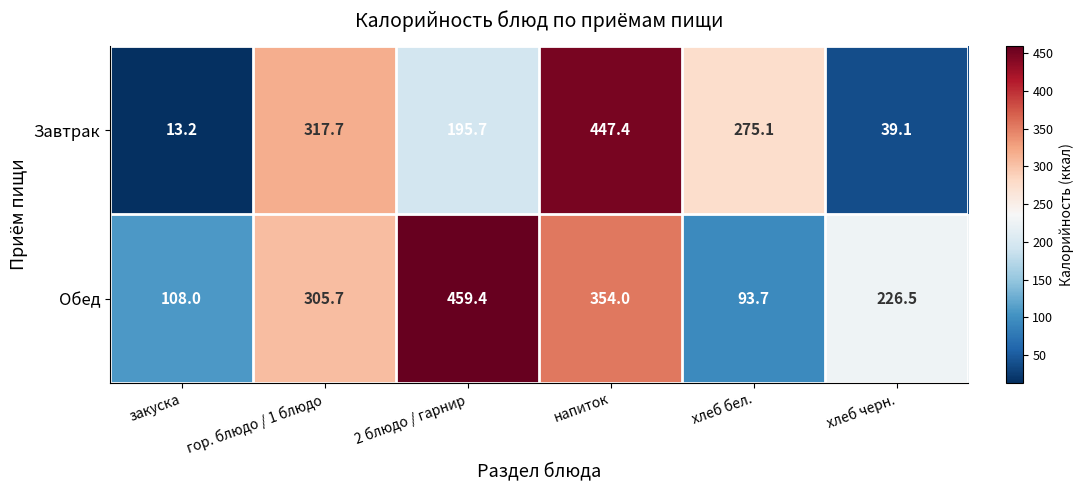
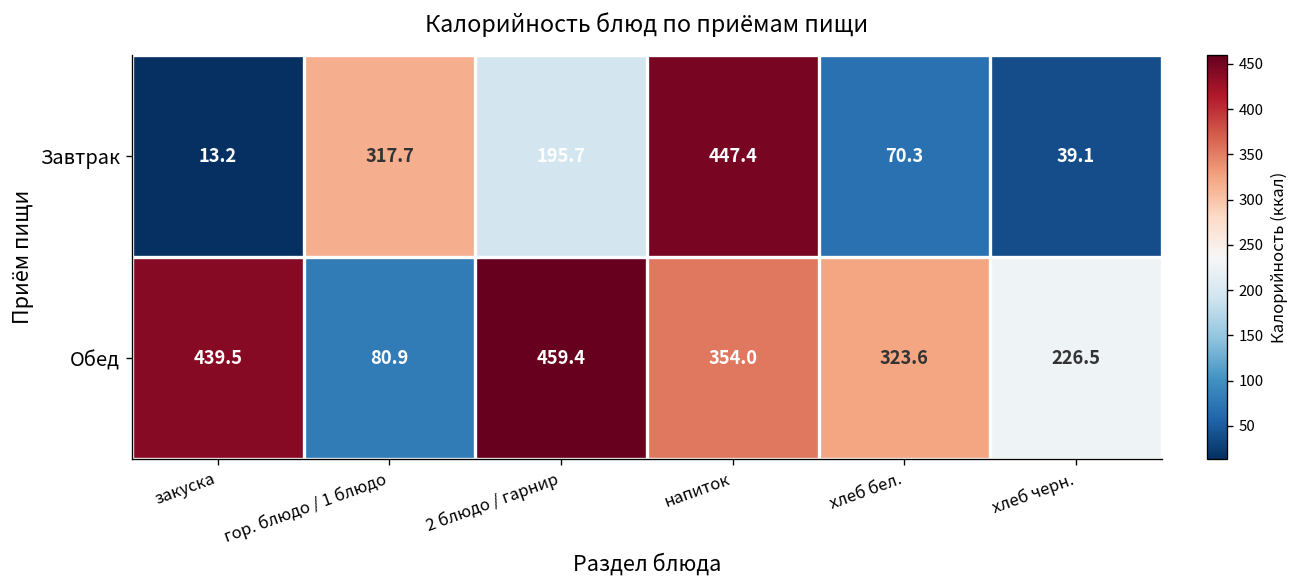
  {
    "Завтрак": {
      "закуска": 13.2,
      "гор. блюдо / 1 блюдо": 317.7,
      "напиток": 447.4,
-     "хлеб бел.": 275.1,
+     "хлеб бел.": 70.3,
      "хлеб черн.": 39.1
    },
    "Обед": {
-     "закуска": 108.0,
-     "гор. блюдо / 1 блюдо": 305.7,
+     "закуска": 439.5,
+     "гор. блюдо / 1 блюдо": 80.9,
      "2 блюдо / гарнир": 459.4,
      "напиток": 354.0,
-     "хлеб бел.": 93.7,
+     "хлеб бел.": 323.6,
      "хлеб черн.": 226.5
    }
  }
